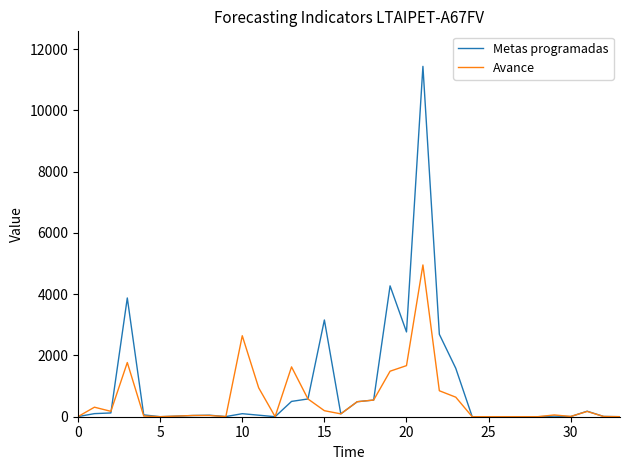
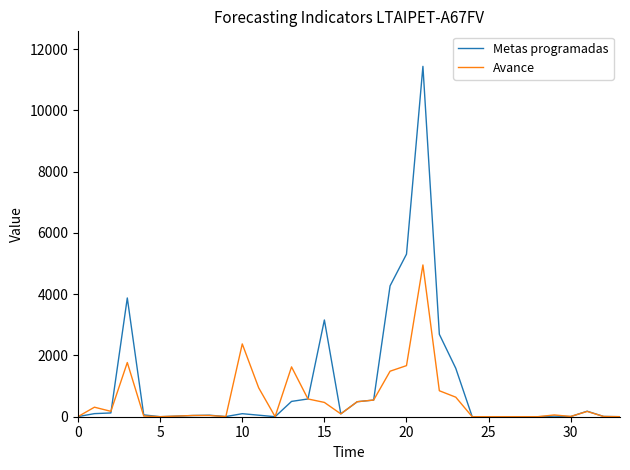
  {
    "Metas programadas": {
      "10": 100,
      "15": 3200,
-     "20": 2800
+     "20": 5300
    },
    "Avance": {
-     "10": 2600,
-     "15": 200,
+     "10": 2400,
+     "15": 500,
      "20": 1700
    }
  }
